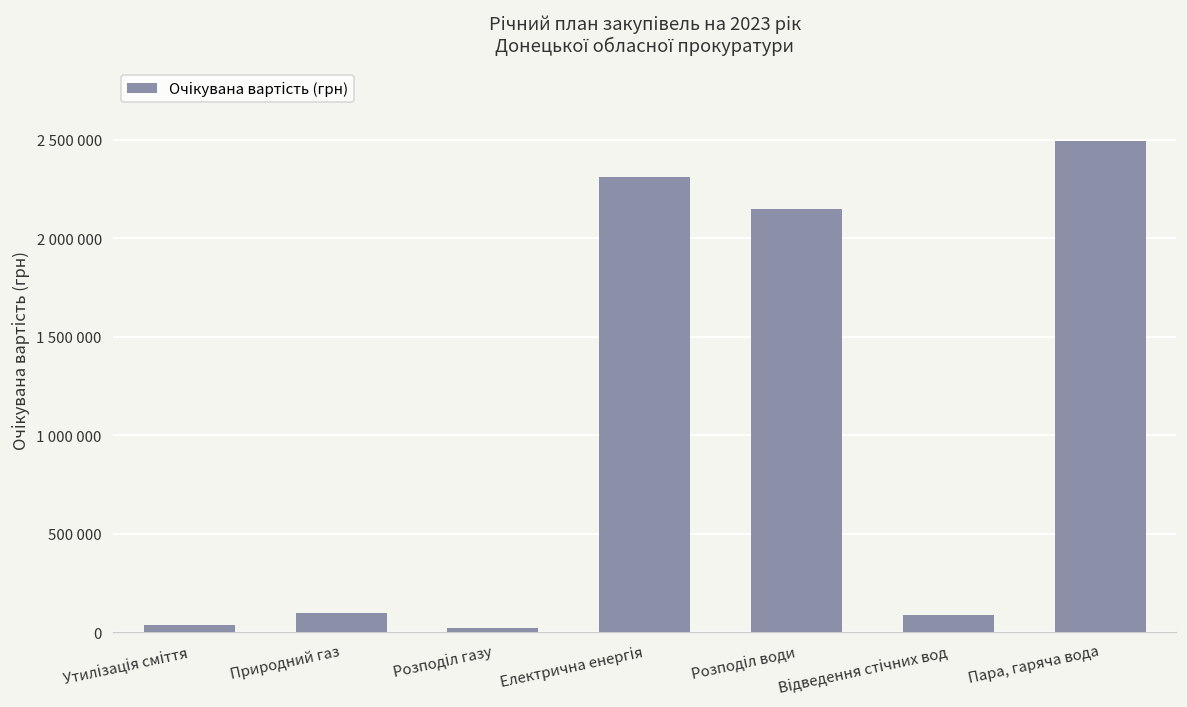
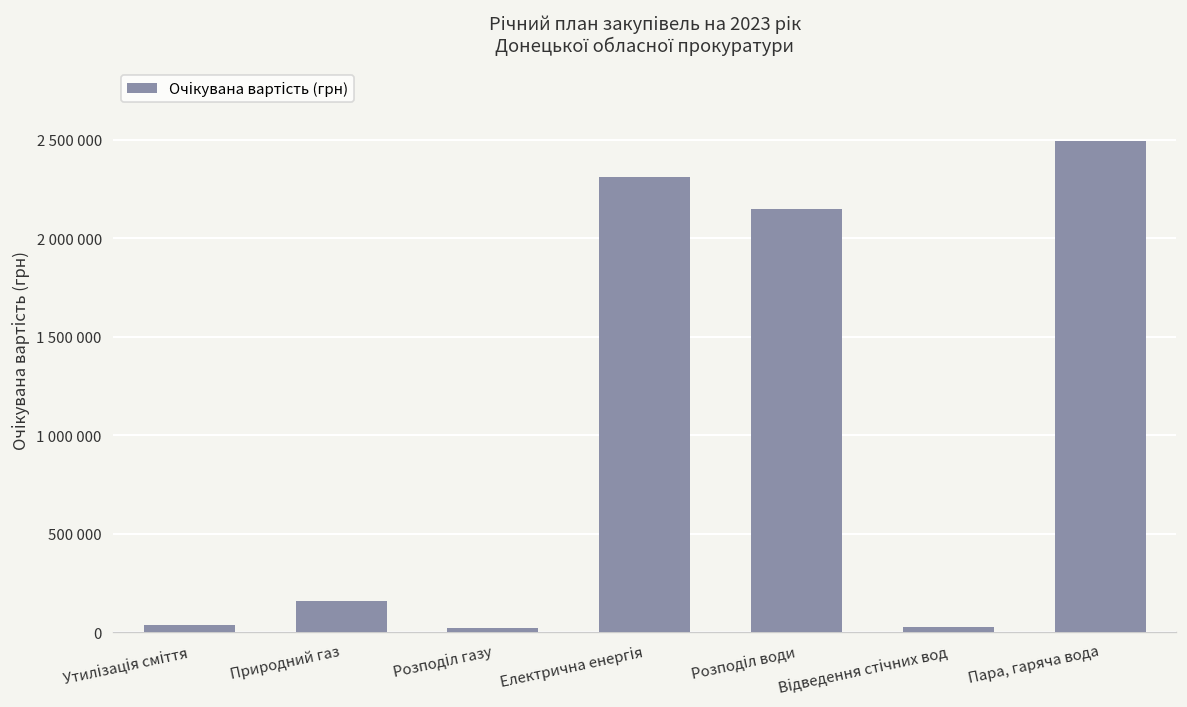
  {
    "Утилізація сміття": 40000,
-   "Природний газ": 100000,
+   "Природний газ": 160000,
    "Розподіл газу": 20000,
    "Електрична енергія": 2310000,
    "Розподіл води": 2150000,
-   "Відведення стічних вод": 90000,
+   "Відведення стічних вод": 30000,
    "Пара, гаряча вода": 2490000
  }
